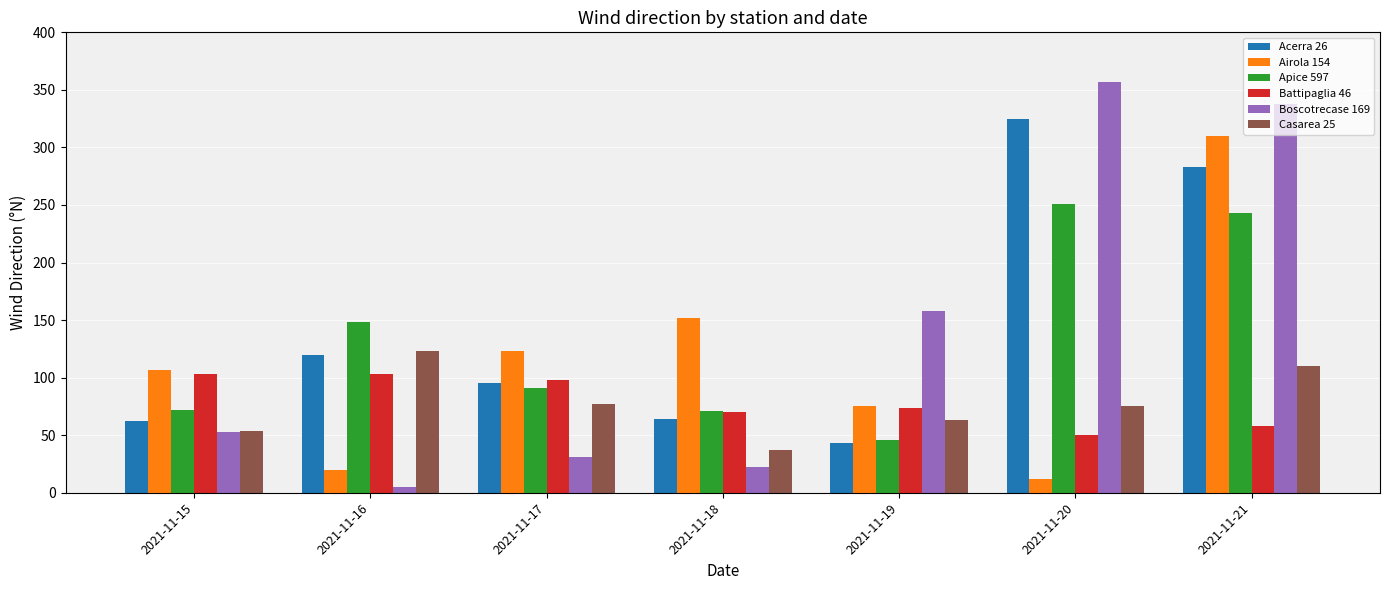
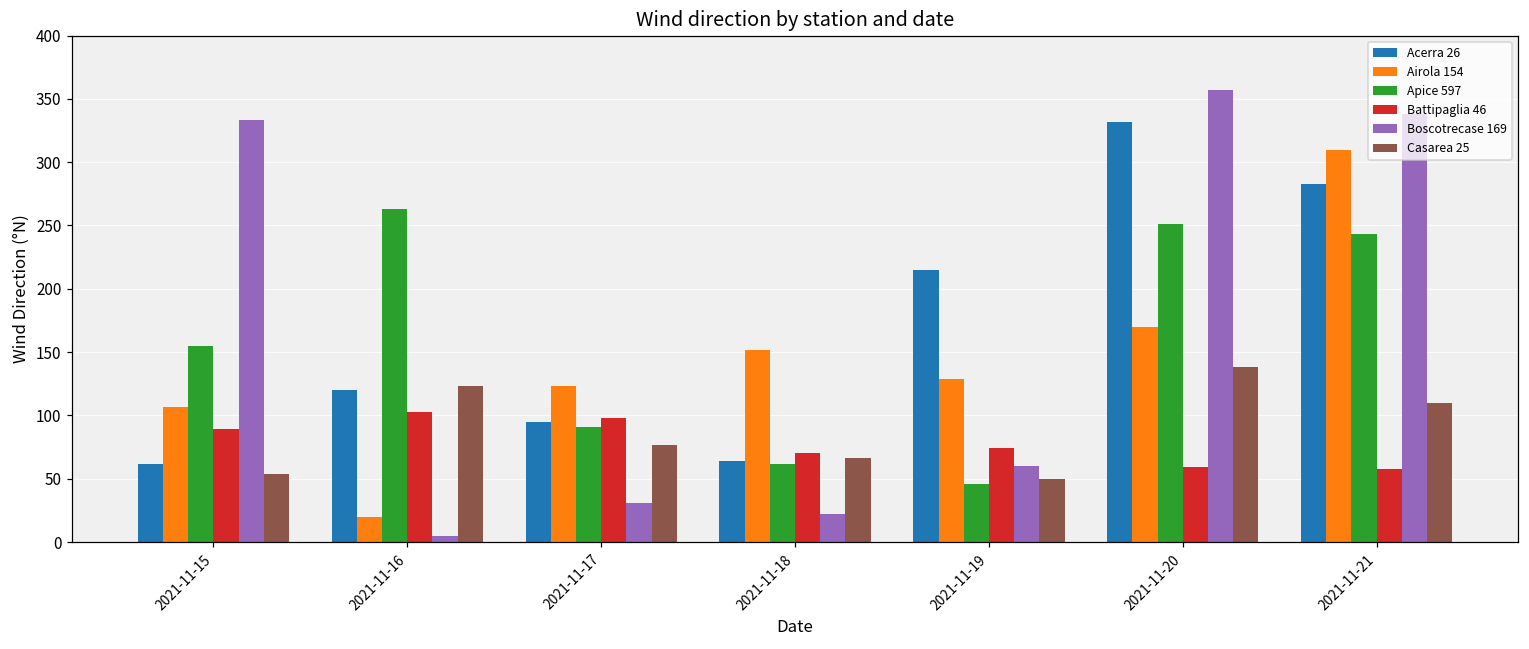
  {
    "Acerra 26": {
      "2021-11-15": 62,
      "2021-11-16": 120,
      "2021-11-17": 95,
      "2021-11-18": 64,
-     "2021-11-19": 43,
-     "2021-11-20": 325,
+     "2021-11-19": 215,
+     "2021-11-20": 332,
      "2021-11-21": 283
    },
    "Airola 154": {
      "2021-11-15": 107,
      "2021-11-16": 20,
      "2021-11-17": 123,
      "2021-11-18": 152,
-     "2021-11-19": 75,
-     "2021-11-20": 12,
+     "2021-11-19": 129,
+     "2021-11-20": 170,
      "2021-11-21": 310
    },
    "Apice 597": {
-     "2021-11-15": 72,
-     "2021-11-16": 148,
+     "2021-11-15": 155,
+     "2021-11-16": 263,
      "2021-11-17": 91,
-     "2021-11-18": 71,
+     "2021-11-18": 62,
      "2021-11-19": 46,
      "2021-11-20": 251,
      "2021-11-21": 243
    },
    "Battipaglia 46": {
-     "2021-11-15": 103,
+     "2021-11-15": 89,
      "2021-11-16": 103,
      "2021-11-17": 98,
      "2021-11-18": 70,
      "2021-11-19": 74,
-     "2021-11-20": 50,
+     "2021-11-20": 59,
      "2021-11-21": 58
    },
    "Boscotrecase 169": {
-     "2021-11-15": 53,
+     "2021-11-15": 333,
      "2021-11-16": 5,
      "2021-11-17": 31,
      "2021-11-18": 22,
-     "2021-11-19": 158,
+     "2021-11-19": 60,
      "2021-11-20": 357
    },
    "Casarea 25": {
      "2021-11-15": 54,
      "2021-11-16": 123,
      "2021-11-17": 77,
-     "2021-11-18": 37,
-     "2021-11-19": 63,
-     "2021-11-20": 75,
+     "2021-11-18": 66,
+     "2021-11-19": 50,
+     "2021-11-20": 138,
      "2021-11-21": 110
    }
  }
